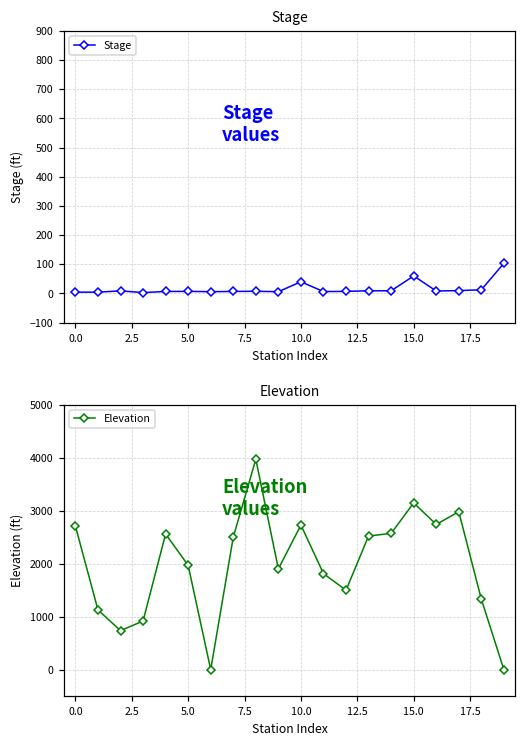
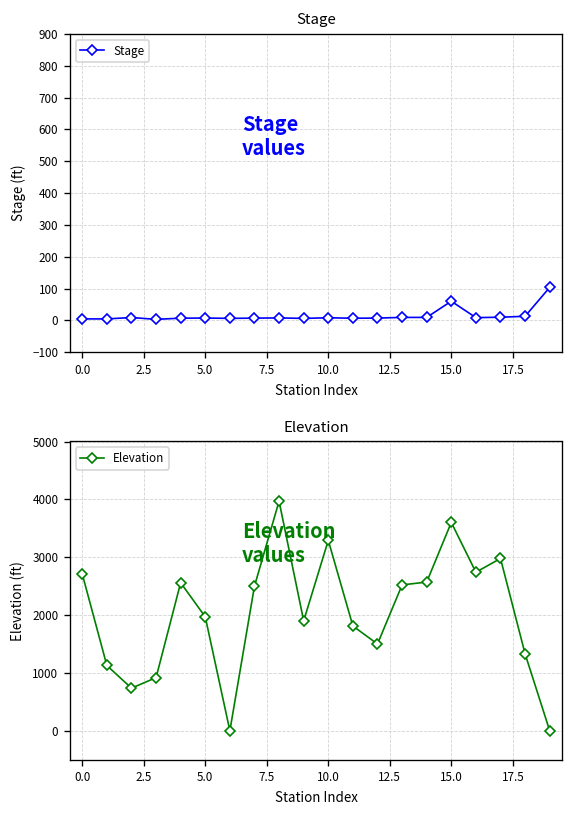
  {
    "Stage": {
      "0.0": 0,
      "5.0": 10,
-     "10.0": 40,
+     "10.0": 10,
      "15.0": 60
    },
    "Elevation": {
      "0.0": 2700,
      "5.0": 2000,
-     "10.0": 2700,
-     "15.0": 3100
+     "10.0": 3300,
+     "15.0": 3600
    }
  }
